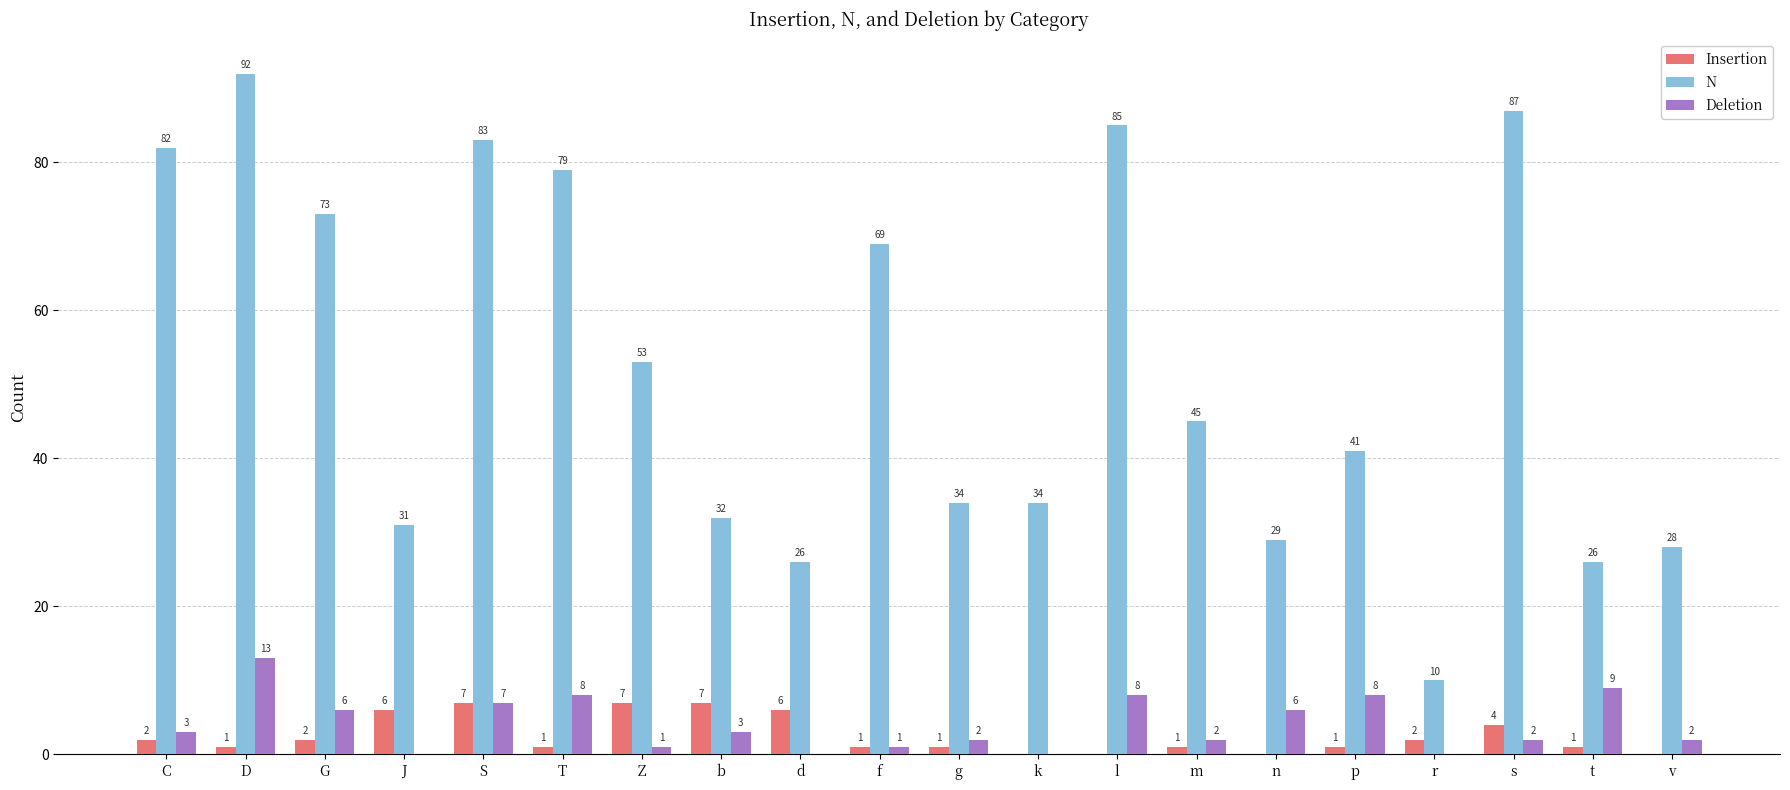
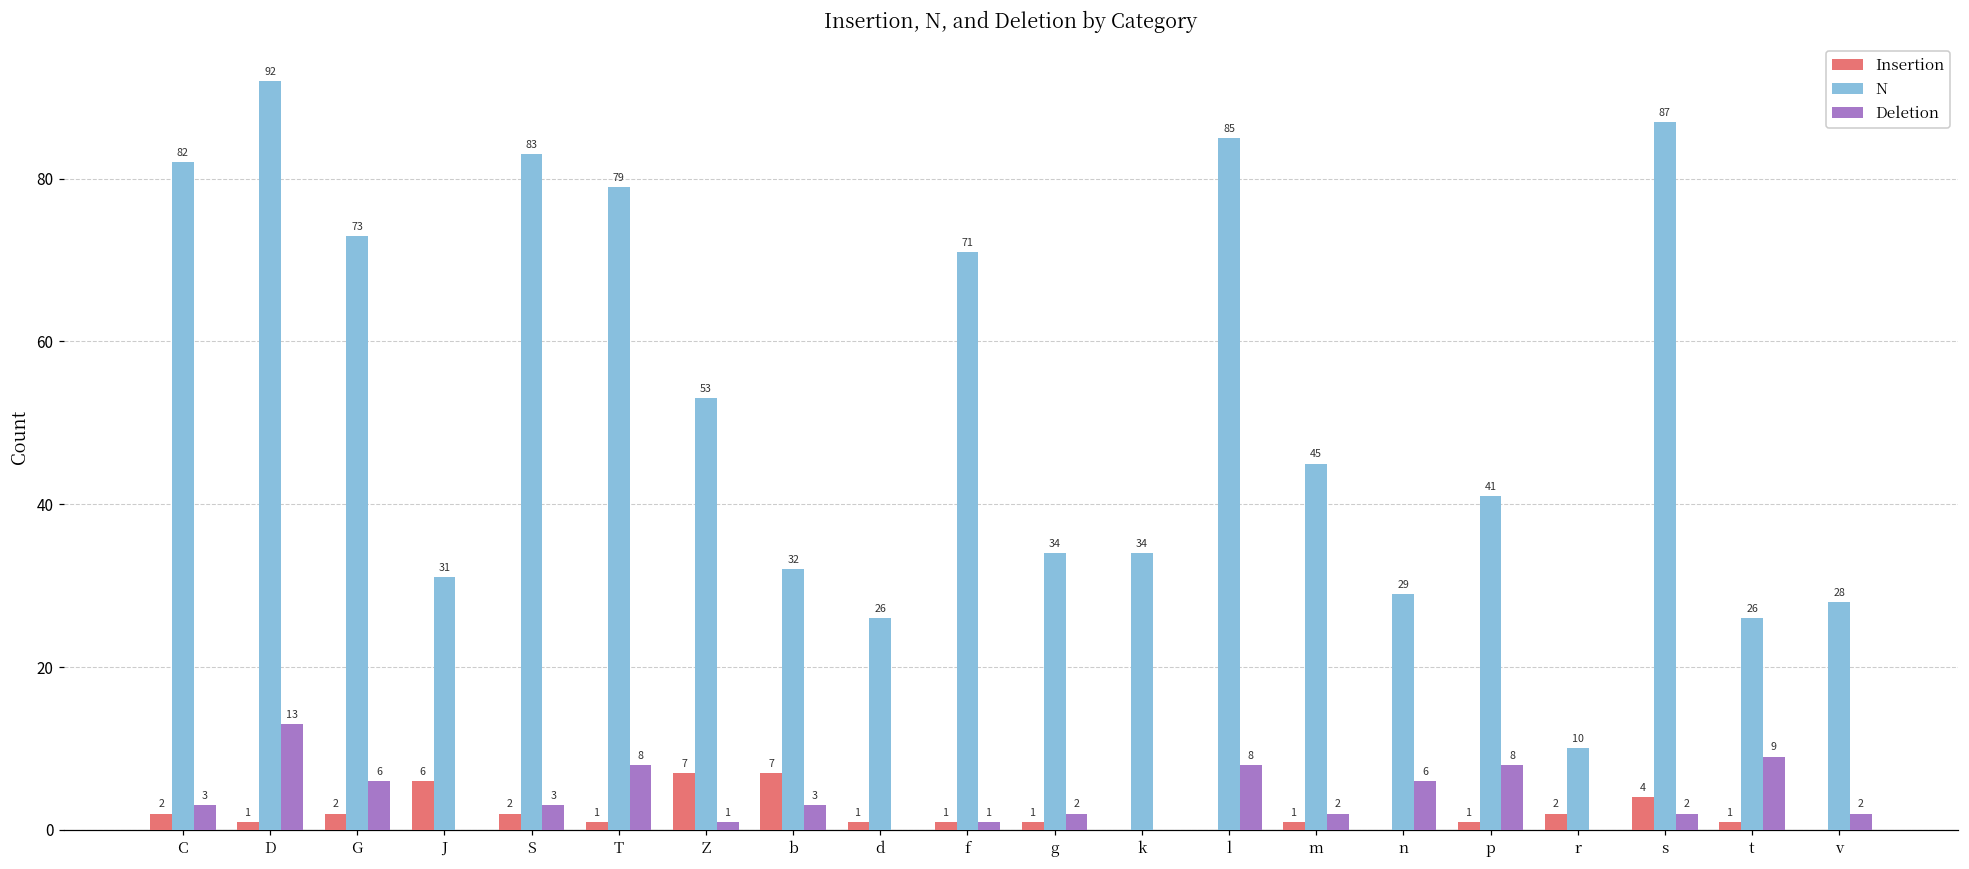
  {
    "Insertion": {
      "C": 2,
      "D": 1,
      "G": 2,
      "J": 6,
-     "S": 7,
+     "S": 2,
      "T": 1,
      "Z": 7,
      "b": 7,
-     "d": 6,
+     "d": 1,
      "f": 1,
      "g": 1,
      "m": 1,
      "p": 1,
      "r": 2,
      "s": 4,
      "t": 1
    },
    "N": {
      "C": 82,
      "D": 92,
      "G": 73,
      "J": 31,
      "S": 83,
      "T": 79,
      "Z": 53,
      "b": 32,
      "d": 26,
-     "f": 69,
+     "f": 71,
      "g": 34,
      "k": 34,
      "l": 85,
      "m": 45,
      "n": 29,
      "p": 41,
      "r": 10,
      "s": 87,
      "t": 26,
      "v": 28
    },
    "Deletion": {
      "C": 3,
      "D": 13,
      "G": 6,
-     "S": 7,
+     "S": 3,
      "T": 8,
      "Z": 1,
      "b": 3,
      "f": 1,
      "g": 2,
      "l": 8,
      "m": 2,
      "n": 6,
      "p": 8,
      "s": 2,
      "t": 9,
      "v": 2
    }
  }
